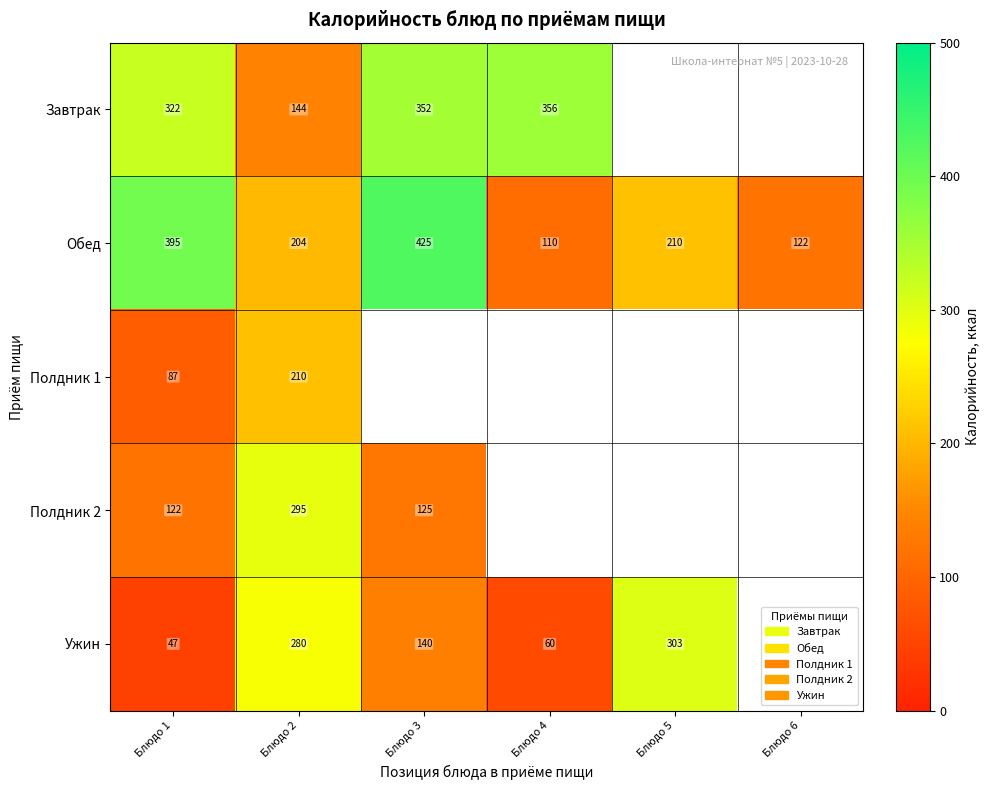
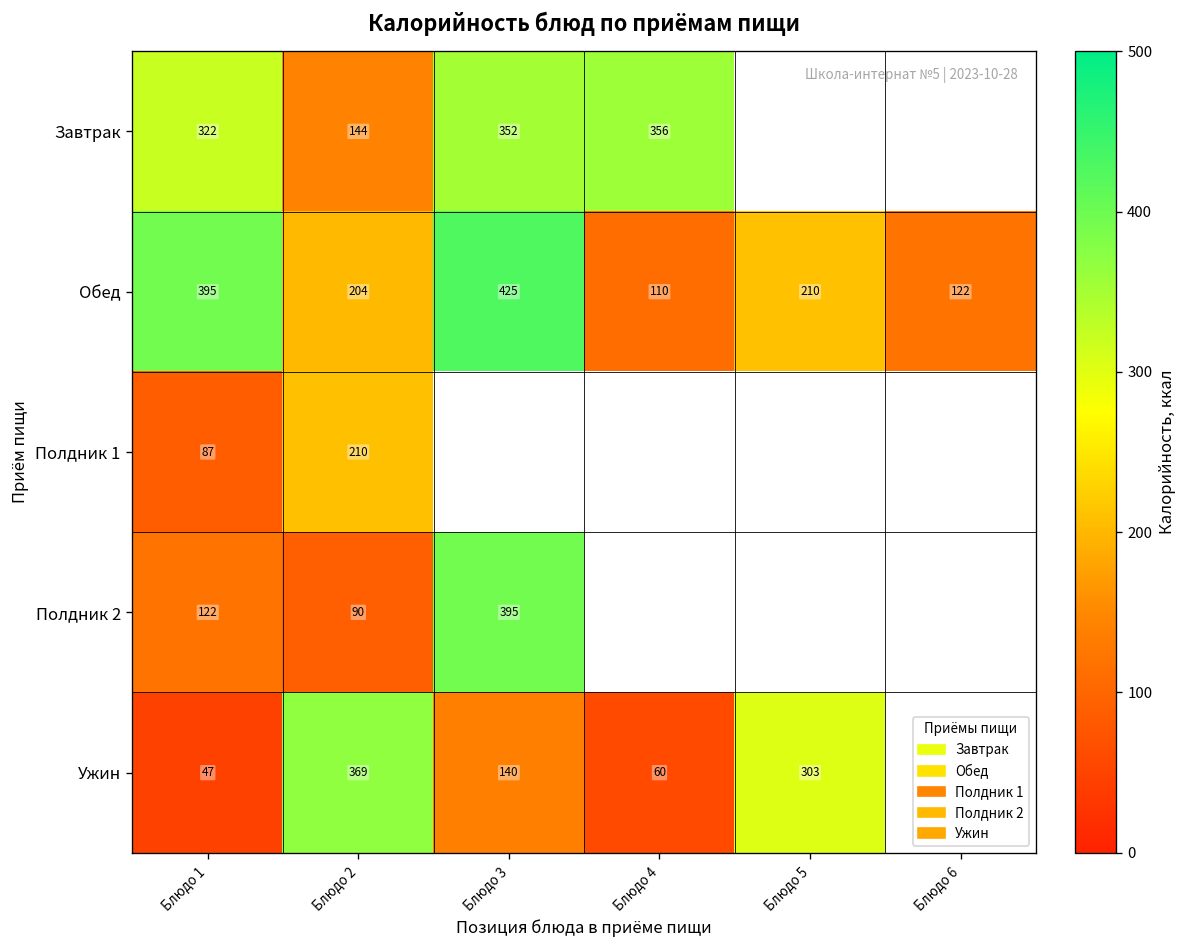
  {
    "Полдник 2": {
-     "Блюдо 2": 295,
-     "Блюдо 3": 125
+     "Блюдо 2": 90,
+     "Блюдо 3": 395
    },
    "Ужин": {
-     "Блюдо 2": 280
+     "Блюдо 2": 369
    }
  }
